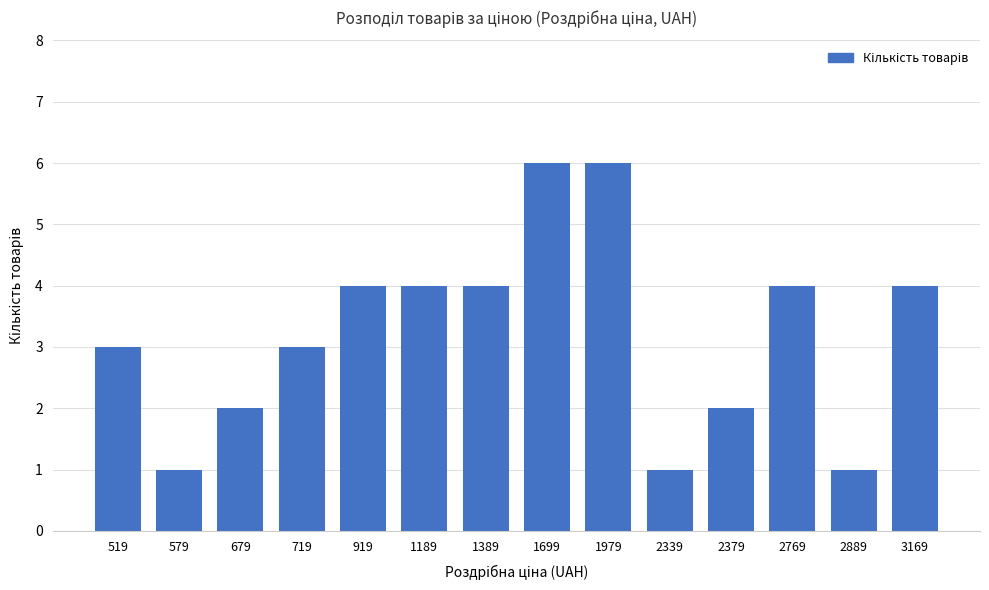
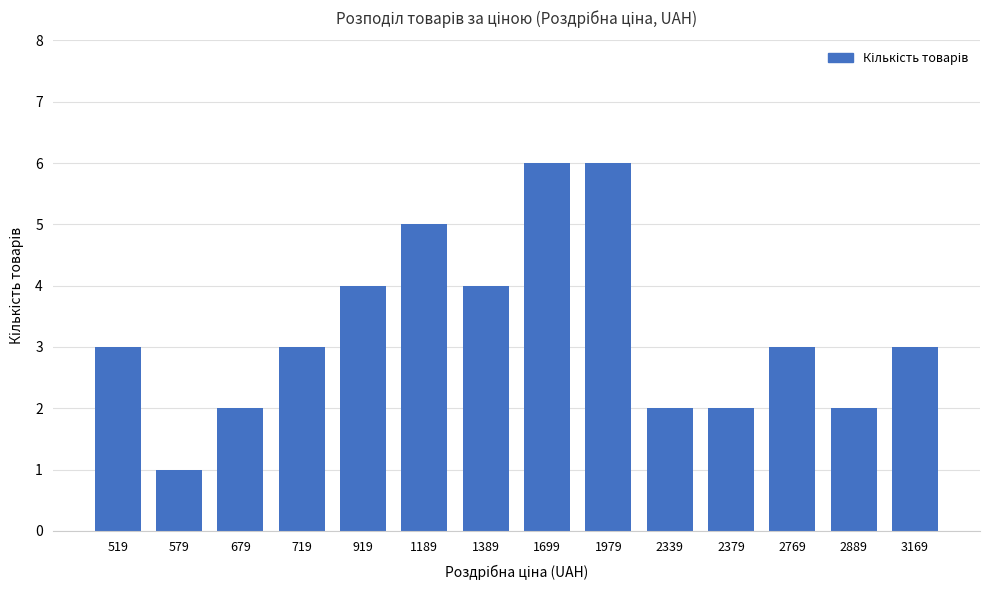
  {
    "519": 3,
    "579": 1,
    "679": 2,
    "719": 3,
    "919": 4,
-   "1189": 4,
+   "1189": 5,
    "1389": 4,
    "1699": 6,
    "1979": 6,
-   "2339": 1,
+   "2339": 2,
    "2379": 2,
-   "2769": 4,
-   "2889": 1,
-   "3169": 4
+   "2769": 3,
+   "2889": 2,
+   "3169": 3
  }
